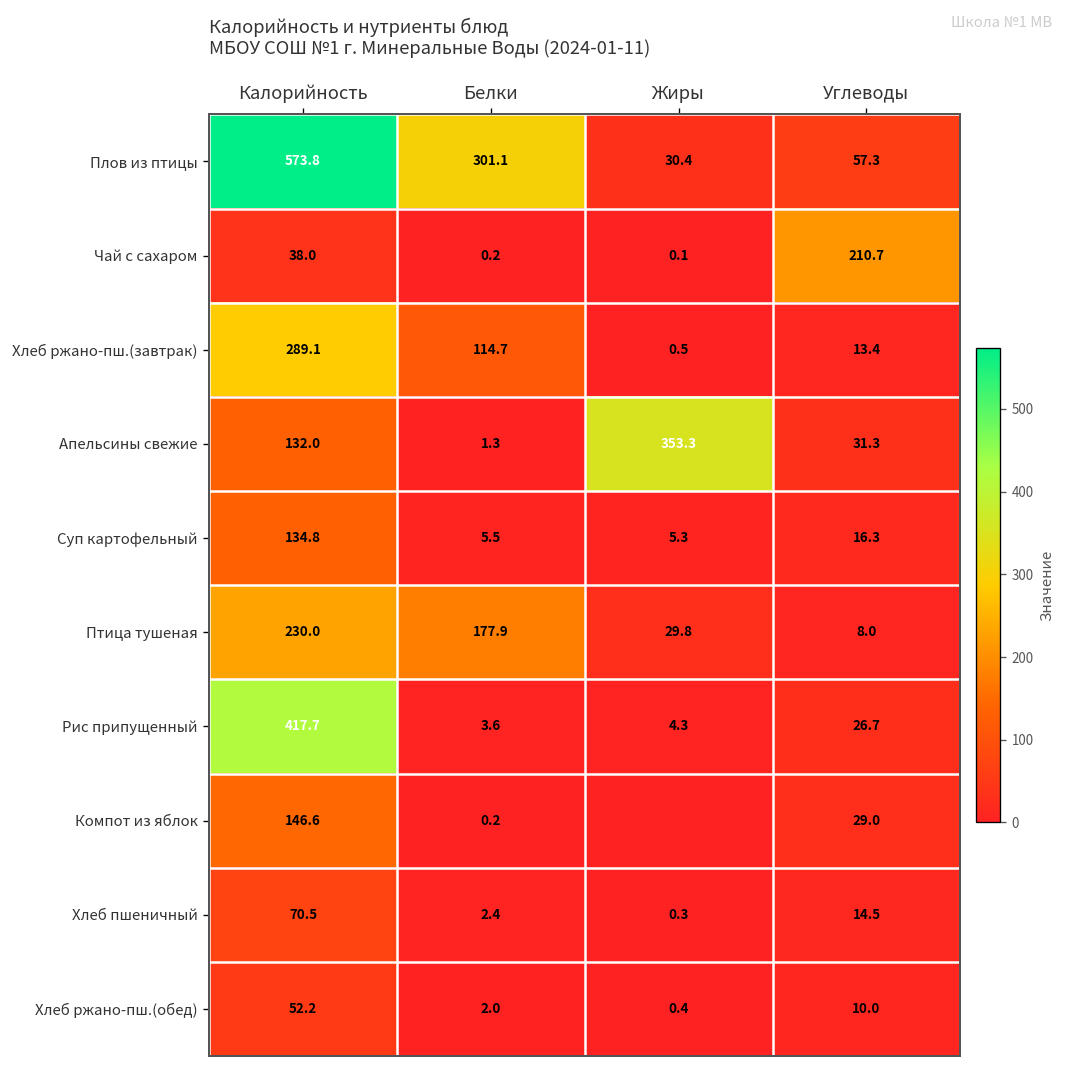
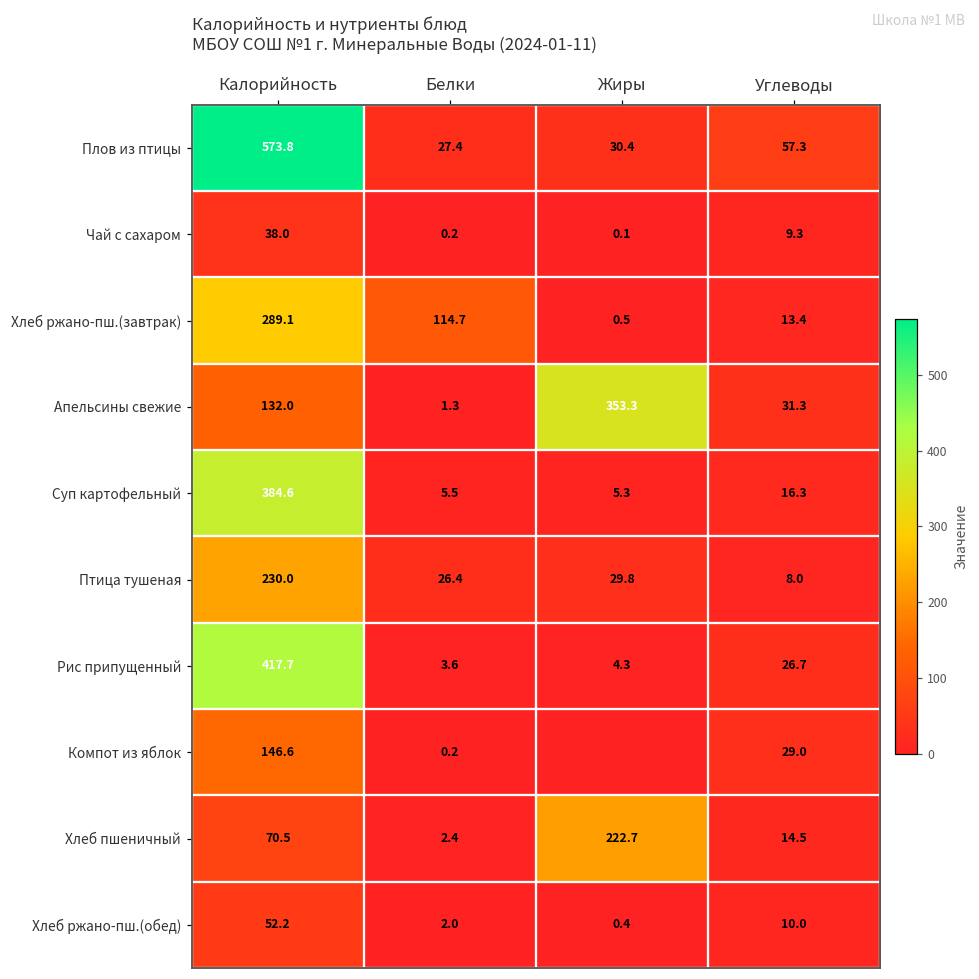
  {
    "Плов из птицы": {
      "Калорийность": 573.8,
-     "Белки": 301.1,
+     "Белки": 27.4,
      "Жиры": 30.4,
      "Углеводы": 57.3
    },
    "Чай с сахаром": {
      "Калорийность": 38.0,
      "Белки": 0.2,
      "Жиры": 0.1,
-     "Углеводы": 210.7
+     "Углеводы": 9.3
    },
    "Хлеб ржано-пш.(завтрак)": {
      "Калорийность": 289.1,
      "Белки": 114.7,
      "Жиры": 0.5,
      "Углеводы": 13.4
    },
    "Апельсины свежие": {
      "Калорийность": 132.0,
      "Белки": 1.3,
      "Жиры": 353.3,
      "Углеводы": 31.3
    },
    "Суп картофельный": {
-     "Калорийность": 134.8,
+     "Калорийность": 384.6,
      "Белки": 5.5,
      "Жиры": 5.3,
      "Углеводы": 16.3
    },
    "Птица тушеная": {
      "Калорийность": 230.0,
-     "Белки": 177.9,
+     "Белки": 26.4,
      "Жиры": 29.8,
      "Углеводы": 8.0
    },
    "Рис припущенный": {
      "Калорийность": 417.7,
      "Белки": 3.6,
      "Жиры": 4.3,
      "Углеводы": 26.7
    },
    "Компот из яблок": {
      "Калорийность": 146.6,
      "Белки": 0.2,
      "Углеводы": 29.0
    },
    "Хлеб пшеничный": {
      "Калорийность": 70.5,
      "Белки": 2.4,
-     "Жиры": 0.3,
+     "Жиры": 222.7,
      "Углеводы": 14.5
    },
    "Хлеб ржано-пш.(обед)": {
      "Калорийность": 52.2,
      "Белки": 2.0,
      "Жиры": 0.4,
      "Углеводы": 10.0
    }
  }
